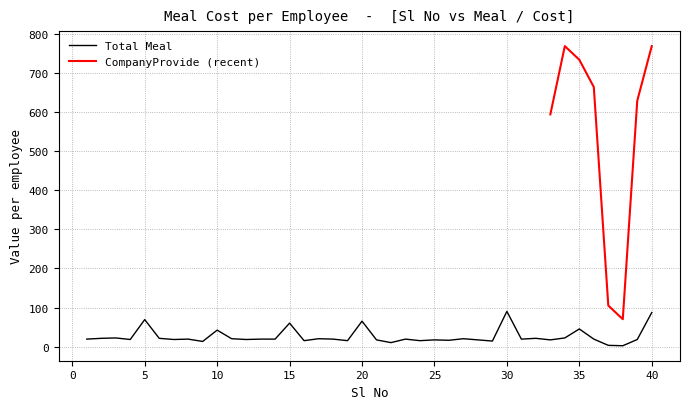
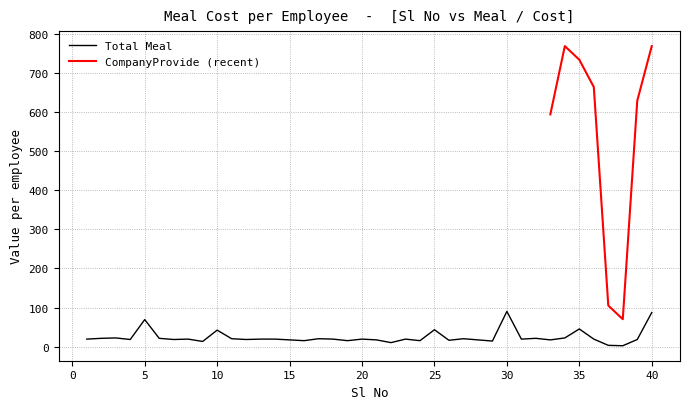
  {
    "Total Meal": {
      "5": 70,
      "10": 40,
-     "15": 60,
-     "20": 70,
-     "25": 20,
+     "15": 20,
+     "20": 20,
+     "25": 40,
      "30": 90,
      "35": 50,
      "40": 90
    },
    "CompanyProvide (recent)": {
      "35": 740,
      "40": 770
    }
  }
